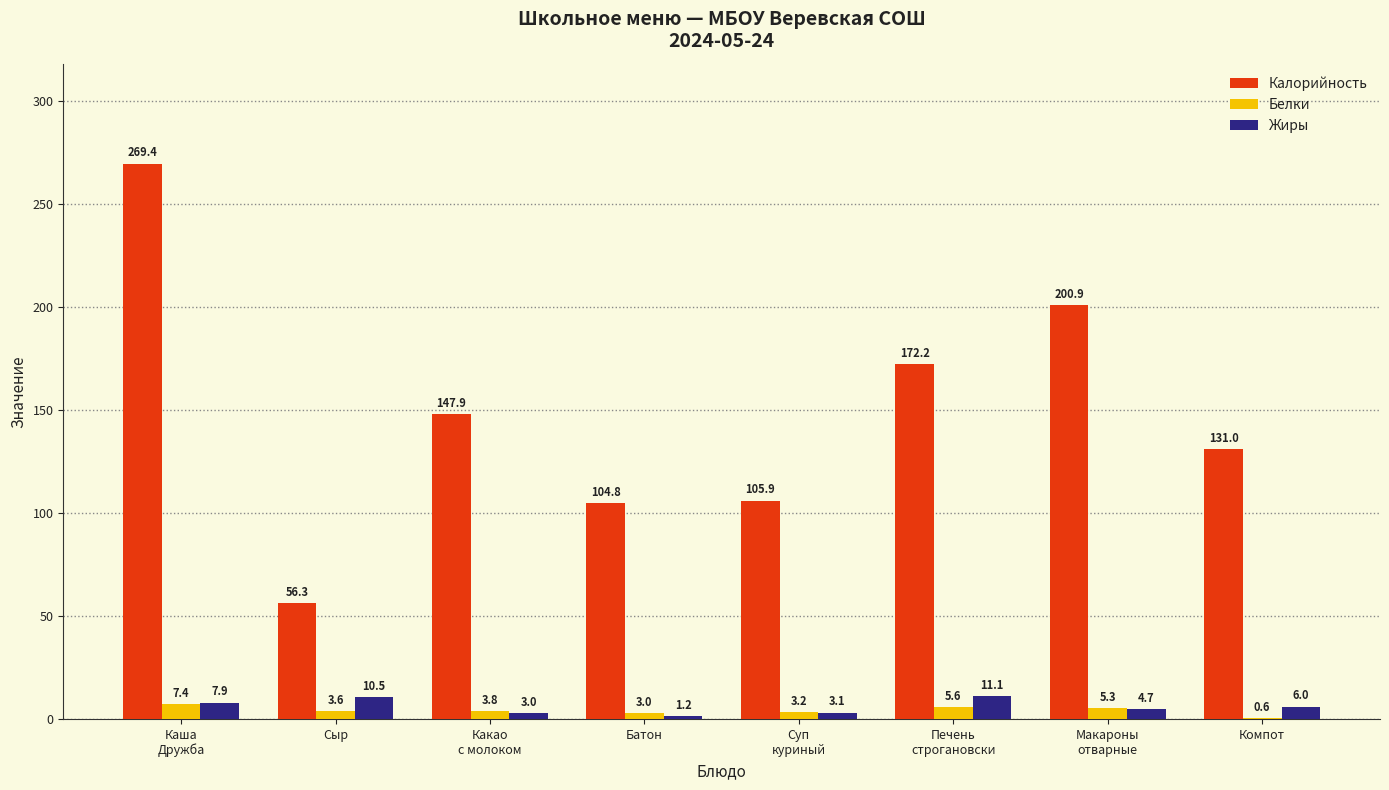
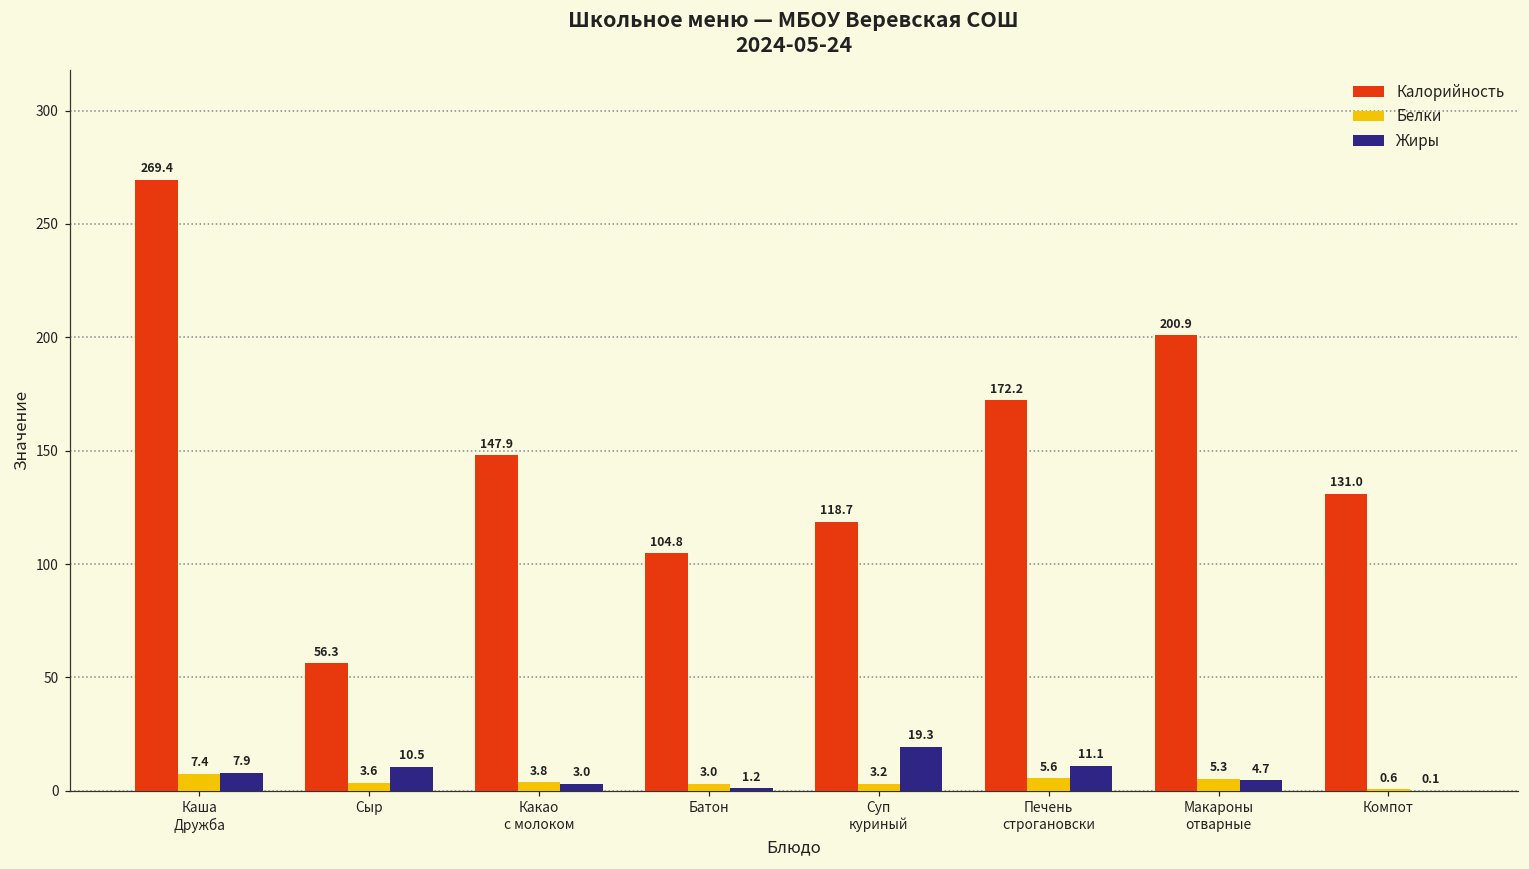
  {
    "Калорийность": {
      "Каша Дружба": 269.4,
      "Сыр": 56.3,
      "Какао с молоком": 147.9,
      "Батон": 104.8,
-     "Суп куриный": 105.9,
+     "Суп куриный": 118.7,
      "Печень строгановски": 172.2,
      "Макароны отварные": 200.9,
      "Компот": 131.0
    },
    "Белки": {
      "Каша Дружба": 7.4,
      "Сыр": 3.6,
      "Какао с молоком": 3.8,
      "Батон": 3.0,
      "Суп куриный": 3.2,
      "Печень строгановски": 5.6,
      "Макароны отварные": 5.3,
      "Компот": 0.6
    },
    "Жиры": {
      "Каша Дружба": 7.9,
      "Сыр": 10.5,
      "Какао с молоком": 3.0,
      "Батон": 1.2,
-     "Суп куриный": 3.1,
+     "Суп куриный": 19.3,
      "Печень строгановски": 11.1,
      "Макароны отварные": 4.7,
-     "Компот": 6.0
+     "Компот": 0.1
    }
  }
